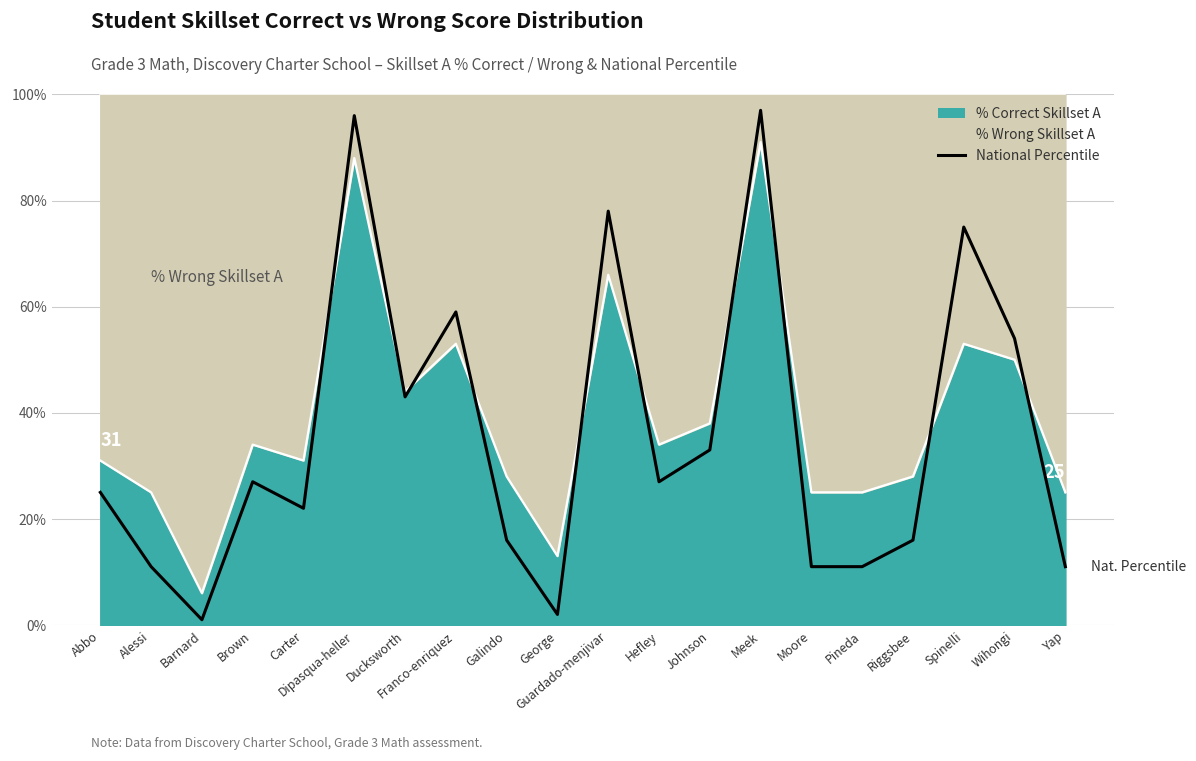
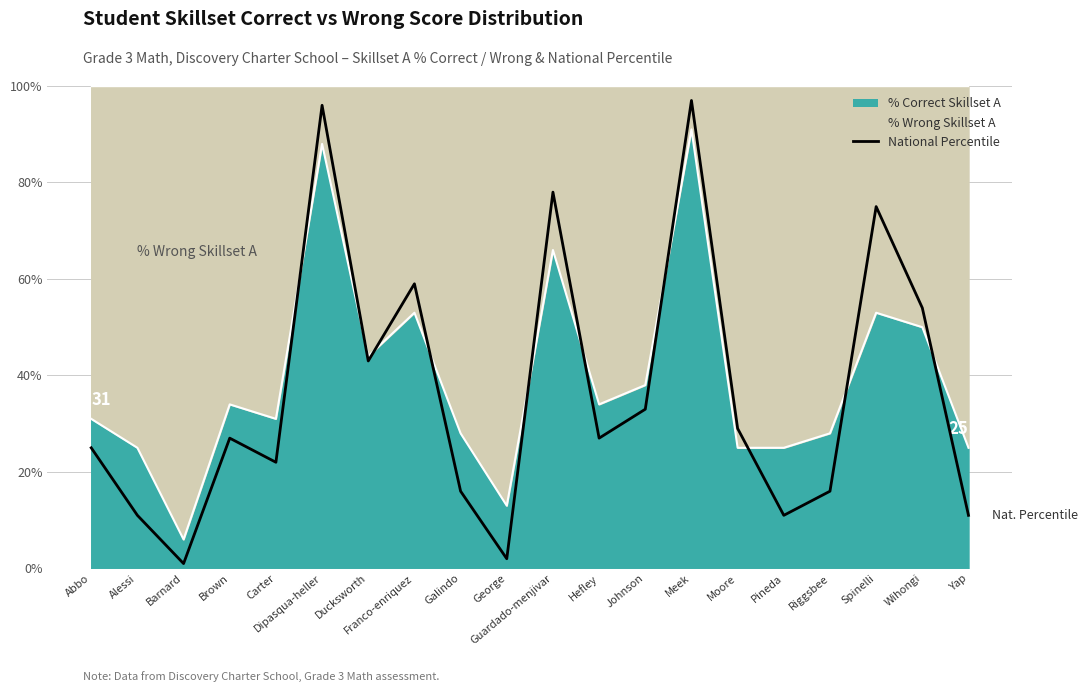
  {
    "National Percentile": {
      "Abbo": "25%",
      "Alessi": "11%",
      "Barnard": "1%",
      "Brown": "27%",
      "Carter": "22%",
      "Dipasqua-heller": "96%",
      "Ducksworth": "43%",
      "Franco-enriquez": "59%",
      "Galindo": "16%",
      "George": "2%",
      "Guardado-menjivar": "78%",
      "Hefley": "27%",
      "Johnson": "33%",
      "Meek": "97%",
-     "Moore": "11%",
+     "Moore": "29%",
      "Pineda": "11%",
      "Riggsbee": "16%",
      "Spinelli": "75%",
      "Wihongi": "54%",
      "Yap": "11%"
    }
  }
